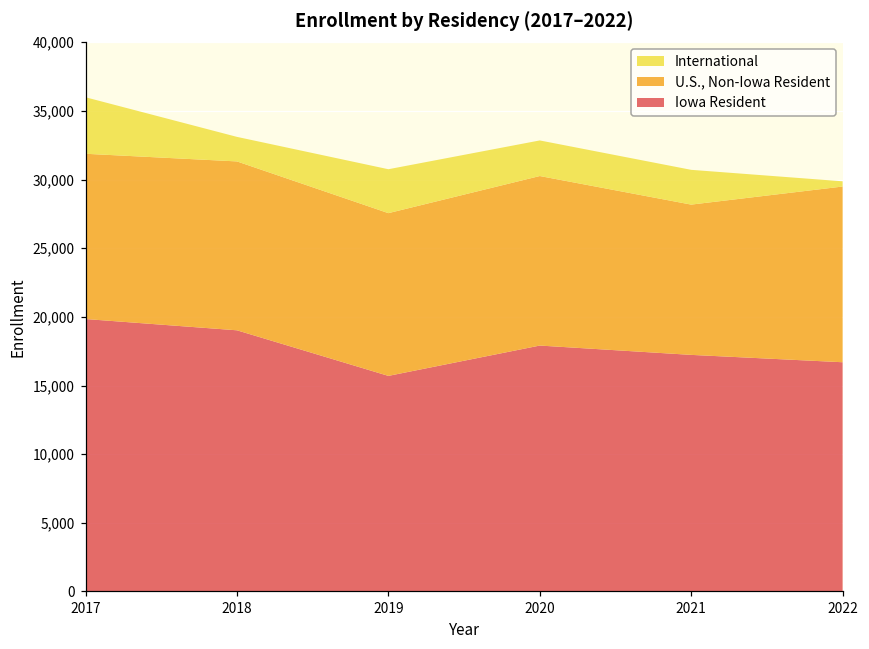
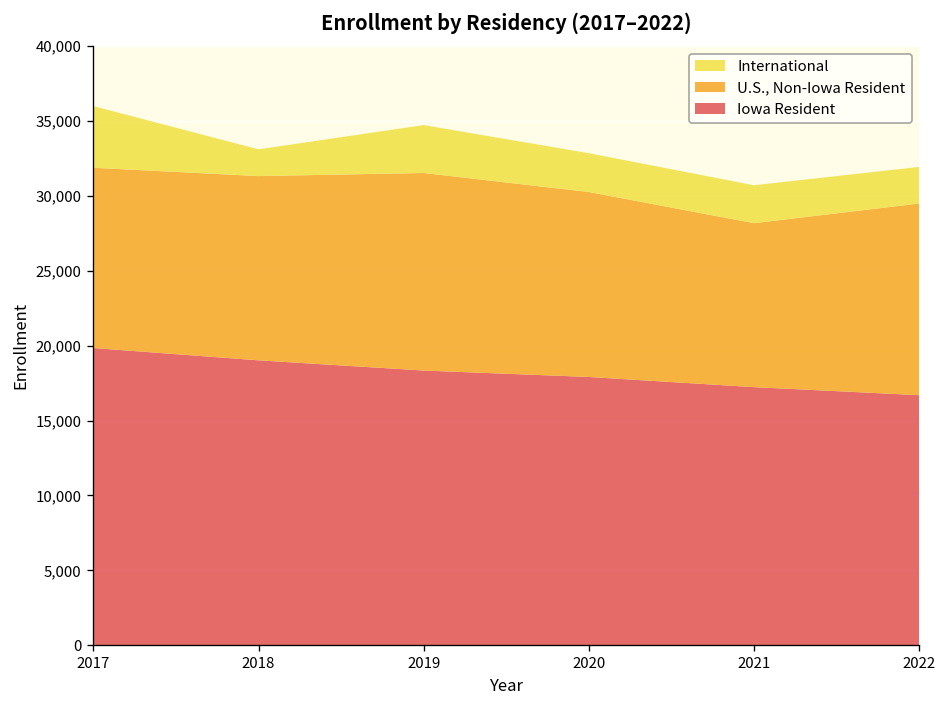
  {
    "Iowa Resident": {
      "2017": "19,800",
      "2018": "19,000",
-     "2019": "15,700",
+     "2019": "18,300",
      "2020": "17,900",
      "2021": "17,200",
      "2022": "16,700"
    },
    "U.S., Non-Iowa Resident": {
      "2017": "12,000",
      "2018": "12,300",
-     "2019": "11,900",
+     "2019": "13,200",
      "2020": "12,300",
      "2021": "10,900",
      "2022": "12,800"
    },
    "International": {
      "2017": "4,100",
      "2018": "1,800",
      "2019": "3,200",
      "2020": "2,600",
      "2021": "2,500",
-     "2022": "400"
+     "2022": "2,400"
    }
  }
